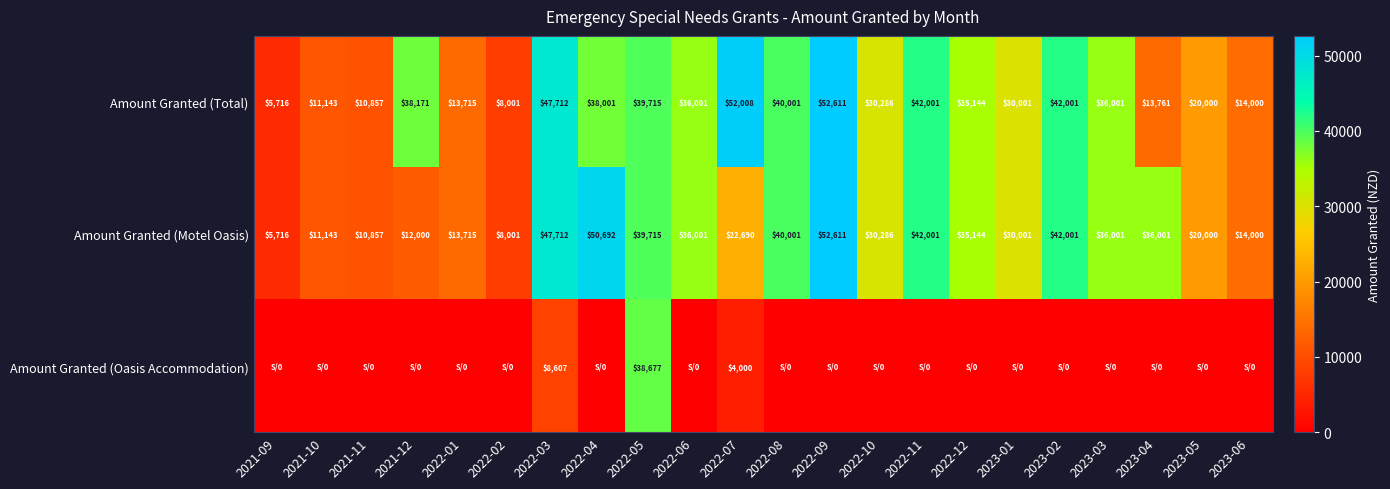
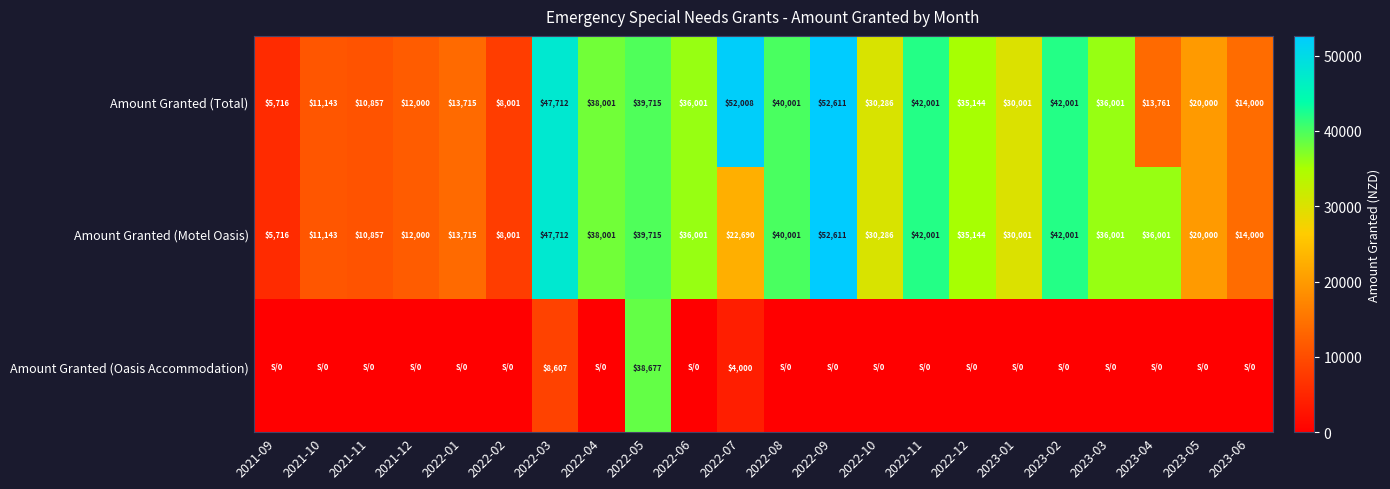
  {
    "Amount Granted (Total)": {
      "2021-09": "$5,716",
      "2021-10": "$11,143",
      "2021-11": "$10,857",
-     "2021-12": "$38,171",
+     "2021-12": "$12,000",
      "2022-01": "$13,715",
      "2022-02": "$8,001",
      "2022-03": "$47,712",
      "2022-04": "$38,001",
      "2022-05": "$39,715",
      "2022-06": "$36,001",
      "2022-07": "$52,008",
      "2022-08": "$40,001",
      "2022-09": "$52,611",
      "2022-10": "$30,286",
      "2022-11": "$42,001",
      "2022-12": "$35,144",
      "2023-01": "$30,001",
      "2023-02": "$42,001",
      "2023-03": "$36,001",
      "2023-04": "$13,761",
      "2023-05": "$20,000",
      "2023-06": "$14,000"
    },
    "Amount Granted (Motel Oasis)": {
      "2021-09": "$5,716",
      "2021-10": "$11,143",
      "2021-11": "$10,857",
      "2021-12": "$12,000",
      "2022-01": "$13,715",
      "2022-02": "$8,001",
      "2022-03": "$47,712",
-     "2022-04": "$50,692",
+     "2022-04": "$38,001",
      "2022-05": "$39,715",
      "2022-06": "$36,001",
      "2022-07": "$22,690",
      "2022-08": "$40,001",
      "2022-09": "$52,611",
      "2022-10": "$30,286",
      "2022-11": "$42,001",
      "2022-12": "$35,144",
      "2023-01": "$30,001",
      "2023-02": "$42,001",
      "2023-03": "$36,001",
      "2023-04": "$36,001",
      "2023-05": "$20,000",
      "2023-06": "$14,000"
    },
    "Amount Granted (Oasis Accommodation)": {
      "2021-09": "0",
      "2021-10": "0",
      "2021-11": "0",
      "2021-12": "0",
      "2022-01": "0",
      "2022-02": "0",
      "2022-03": "$8,607",
      "2022-04": "0",
      "2022-05": "$38,677",
      "2022-06": "0",
      "2022-07": "$4,000",
      "2022-08": "0",
      "2022-09": "0",
      "2022-10": "0",
      "2022-11": "0",
      "2022-12": "0",
      "2023-01": "0",
      "2023-02": "0",
      "2023-03": "0",
      "2023-04": "0",
      "2023-05": "0",
      "2023-06": "0"
    }
  }
